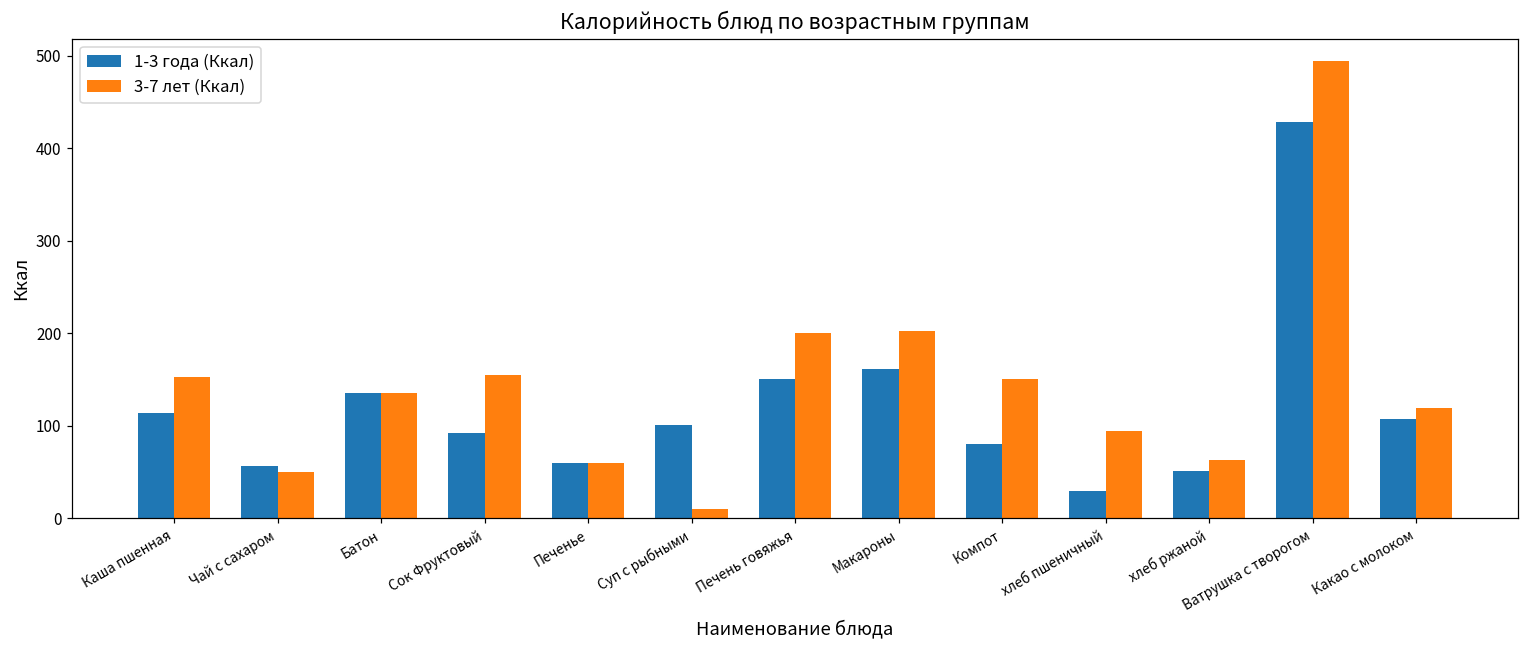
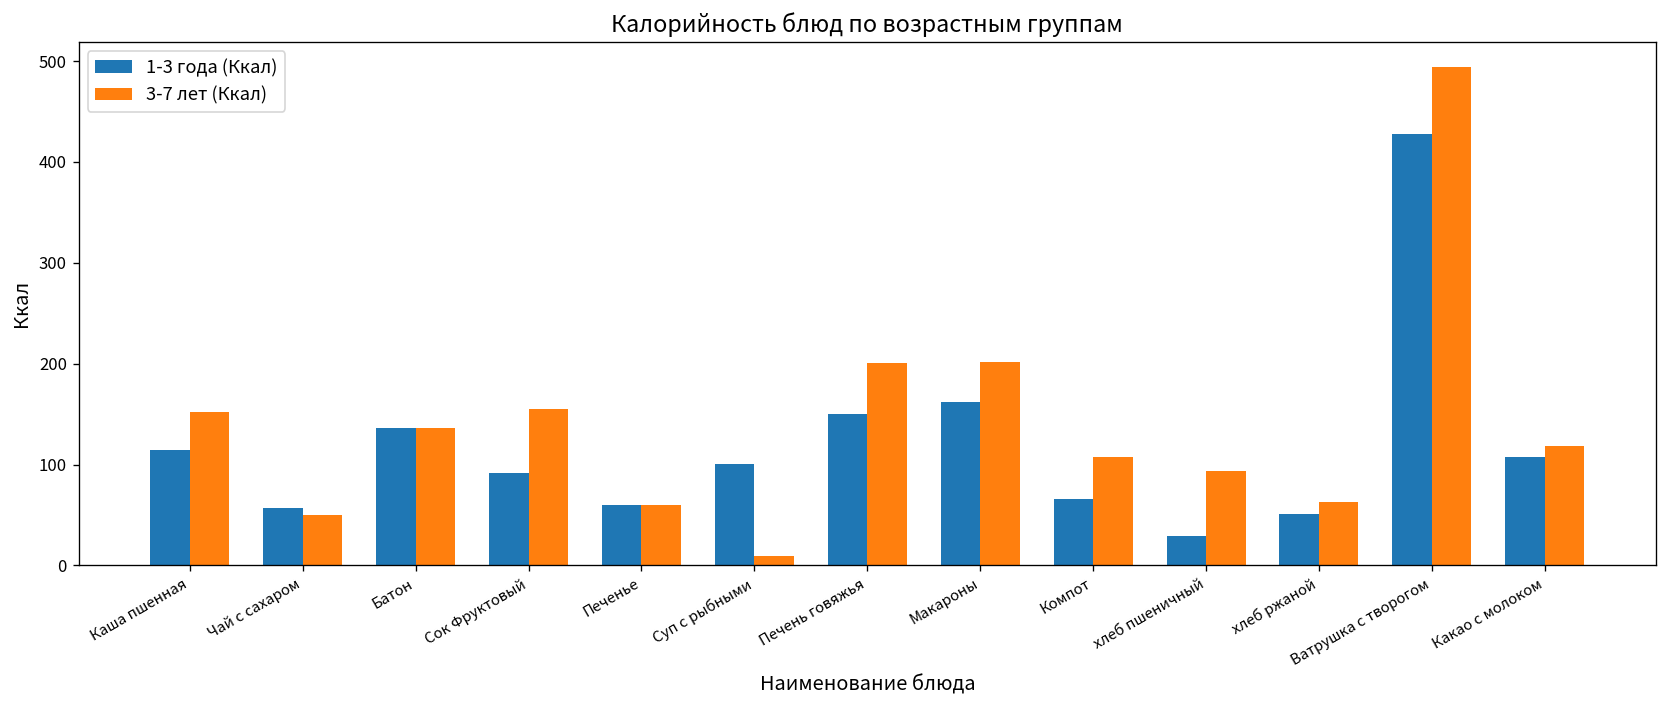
  {
    "1-3 года (Ккал)": {
      "Каша пшенная": 110,
      "Чай с сахаром": 60,
      "Батон": 140,
      "Сок Фруктовый": 90,
      "Печенье": 60,
      "Суп с рыбными": 100,
      "Печень говяжья": 150,
      "Макароны": 160,
-     "Компот": 80,
+     "Компот": 70,
      "хлеб пшеничный": 30,
      "хлеб ржаной": 50,
      "Ватрушка с творогом": 430,
      "Какао с молоком": 110
    },
    "3-7 лет (Ккал)": {
      "Каша пшенная": 150,
      "Чай с сахаром": 50,
      "Батон": 140,
      "Сок Фруктовый": 160,
      "Печенье": 60,
      "Суп с рыбными": 10,
      "Печень говяжья": 200,
      "Макароны": 200,
-     "Компот": 150,
+     "Компот": 110,
      "хлеб пшеничный": 90,
      "хлеб ржаной": 60,
      "Ватрушка с творогом": 490,
      "Какао с молоком": 120
    }
  }
